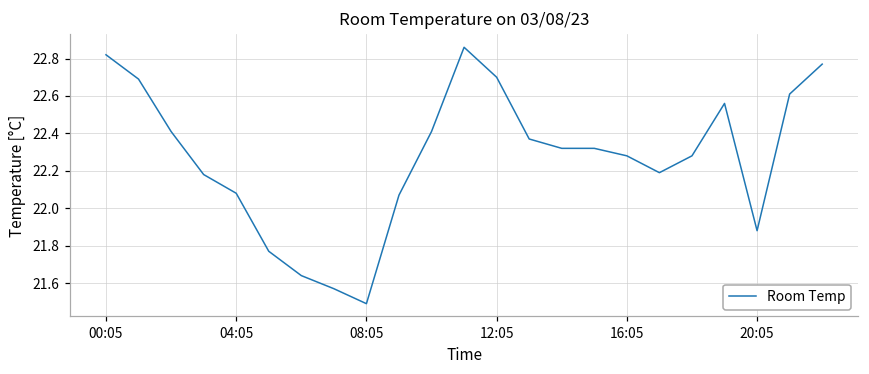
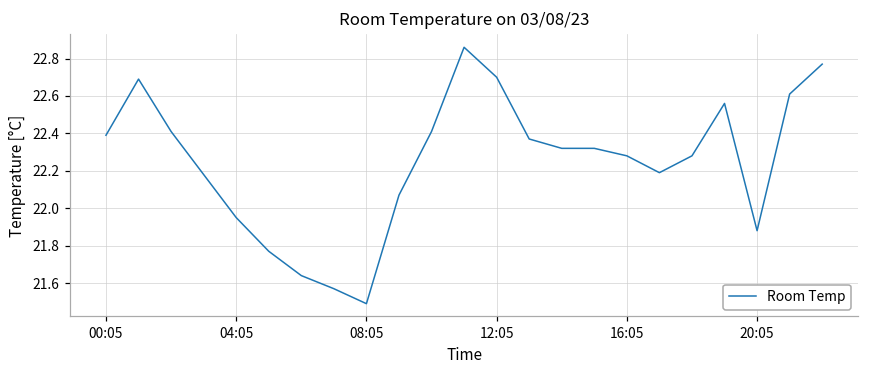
  {
-   "00:05": 22.82,
-   "04:05": 22.08,
+   "00:05": 22.39,
+   "04:05": 21.95,
    "08:05": 21.49,
    "12:05": 22.70,
    "16:05": 22.28,
    "20:05": 21.88
  }
